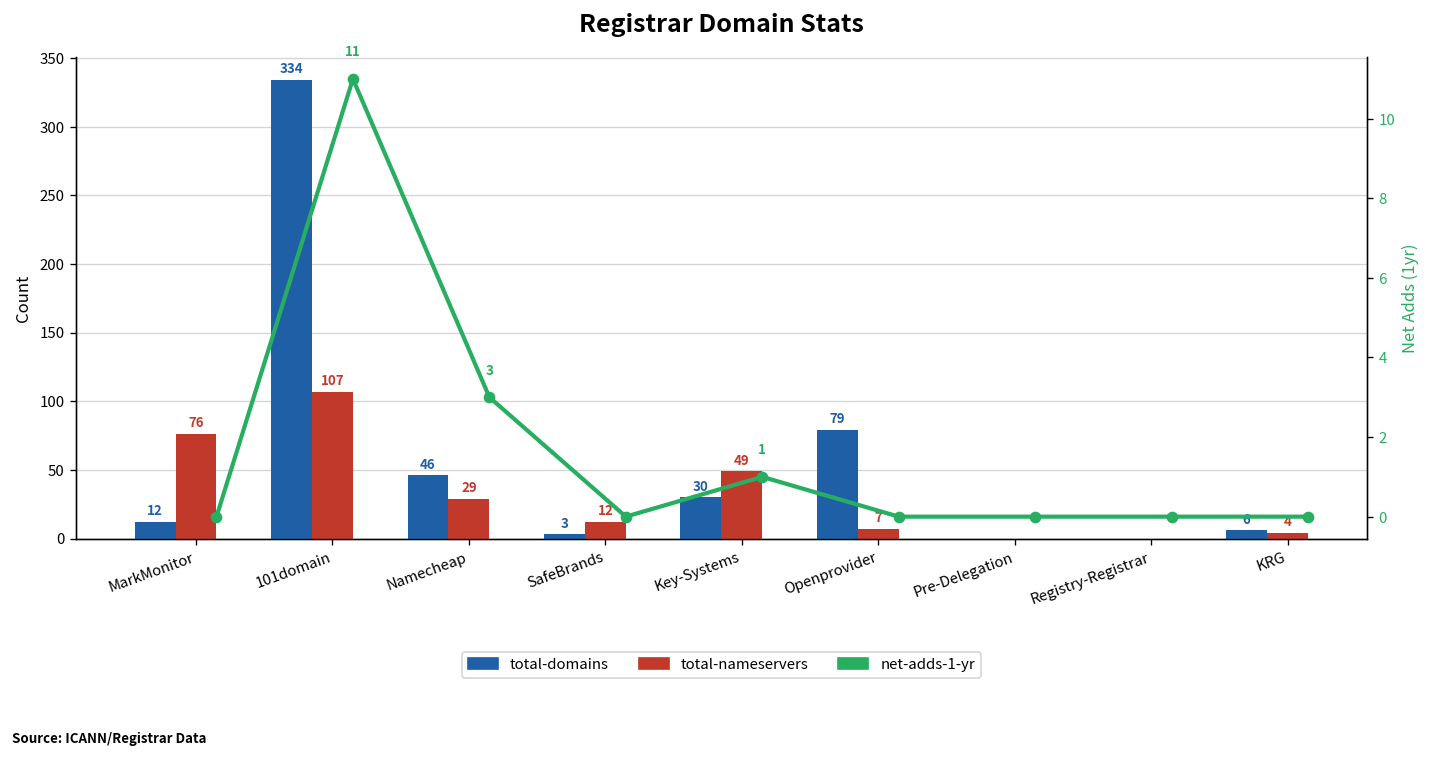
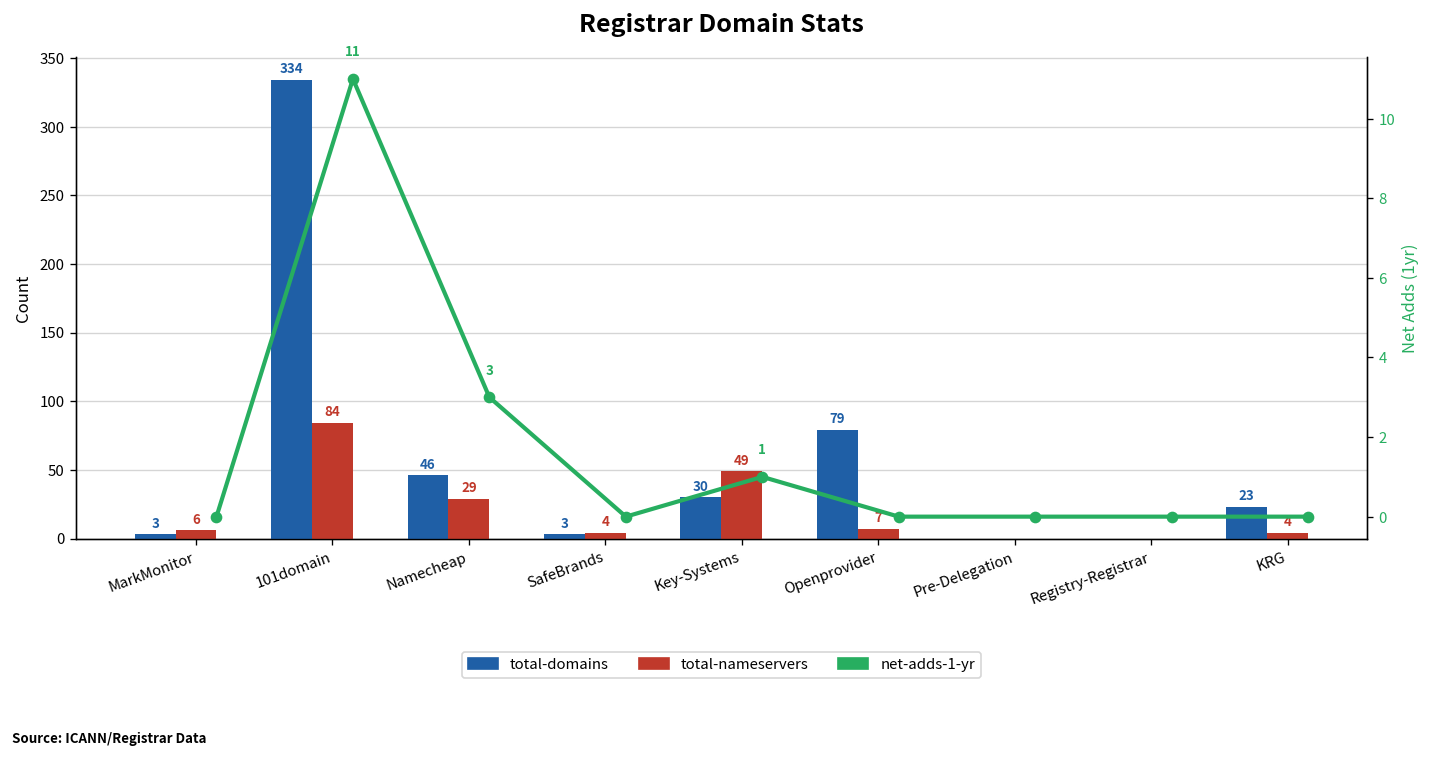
  {
    "total-domains": {
-     "MarkMonitor": 12,
+     "MarkMonitor": 3,
      "101domain": 334,
      "Namecheap": 46,
      "SafeBrands": 3,
      "Key-Systems": 30,
      "Openprovider": 79,
-     "KRG": 6
+     "KRG": 23
    },
    "total-nameservers": {
-     "MarkMonitor": 76,
-     "101domain": 107,
+     "MarkMonitor": 6,
+     "101domain": 84,
      "Namecheap": 29,
-     "SafeBrands": 12,
+     "SafeBrands": 4,
      "Key-Systems": 49,
      "Openprovider": 7,
      "KRG": 4
    }
  }
